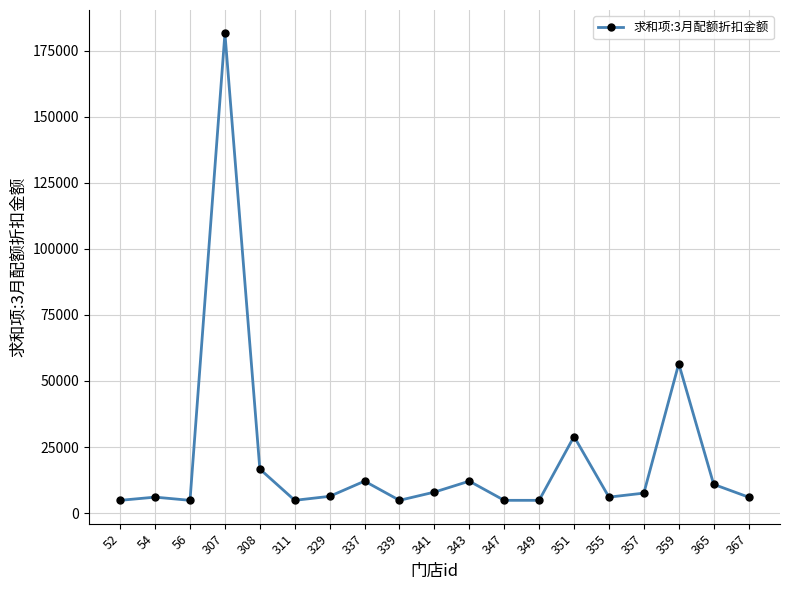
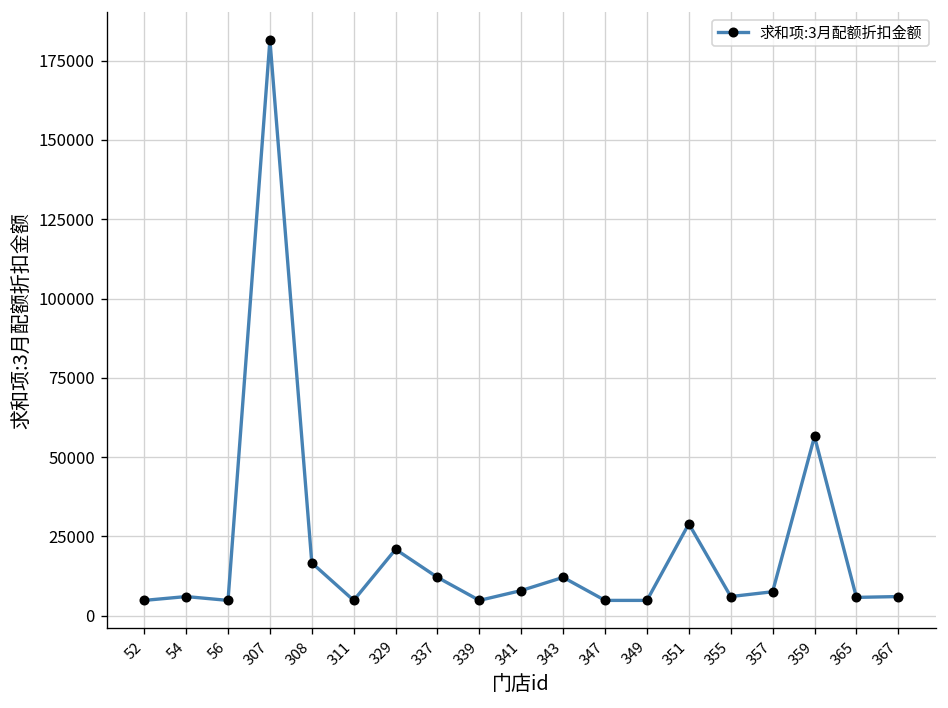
  {
    "52": 5000,
    "54": 6000,
    "56": 5000,
    "307": 182000,
    "308": 17000,
    "311": 5000,
-   "329": 6000,
+   "329": 21000,
    "337": 12000,
    "339": 5000,
    "341": 8000,
    "343": 12000,
    "347": 5000,
    "349": 5000,
    "351": 29000,
    "355": 6000,
    "357": 8000,
    "359": 57000,
-   "365": 11000,
+   "365": 6000,
    "367": 6000
  }
